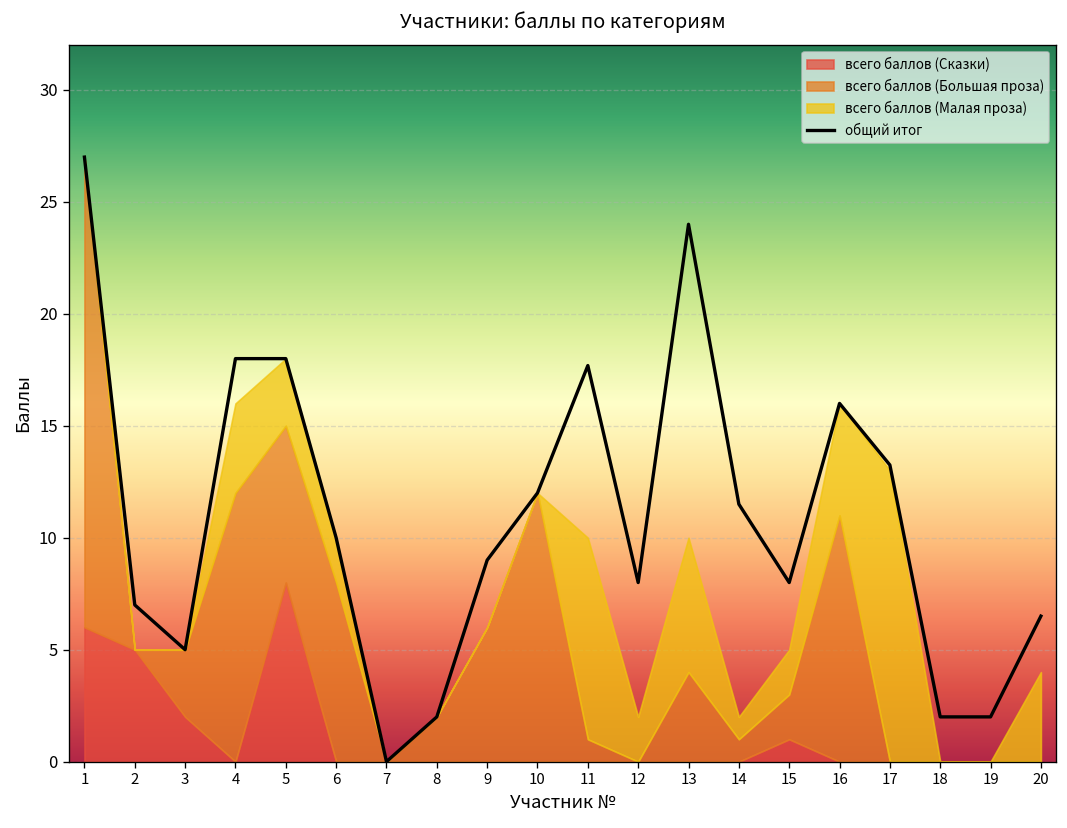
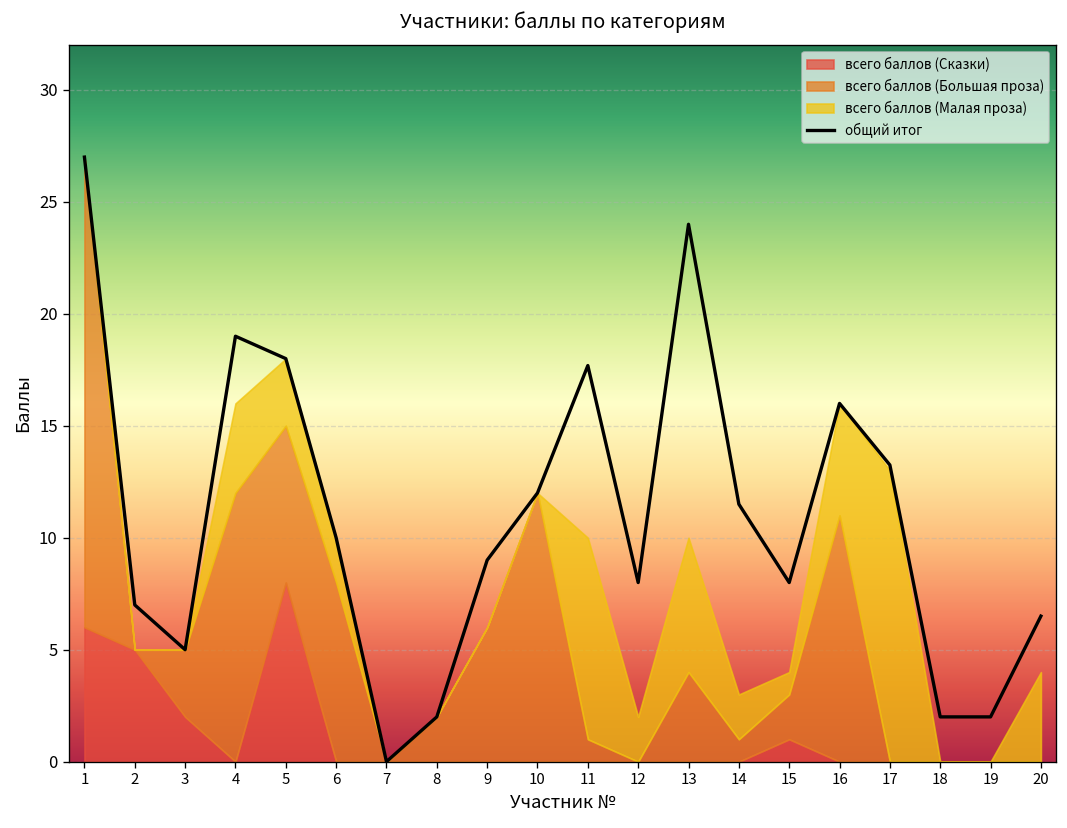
  {
    "общий итог": {
      "2": 7,
-     "4": 18,
+     "4": 19,
      "9": 9,
      "11": 17.7,
      "12": 8,
      "13": 24,
      "14": 11.5,
      "15": 8,
      "17": 13.3,
      "18": 2,
      "19": 2,
      "20": 6.5
    },
    "всего баллов (Малая проза)": {
-     "14": 1,
-     "15": 2
+     "14": 2,
+     "15": 1
    }
  }
